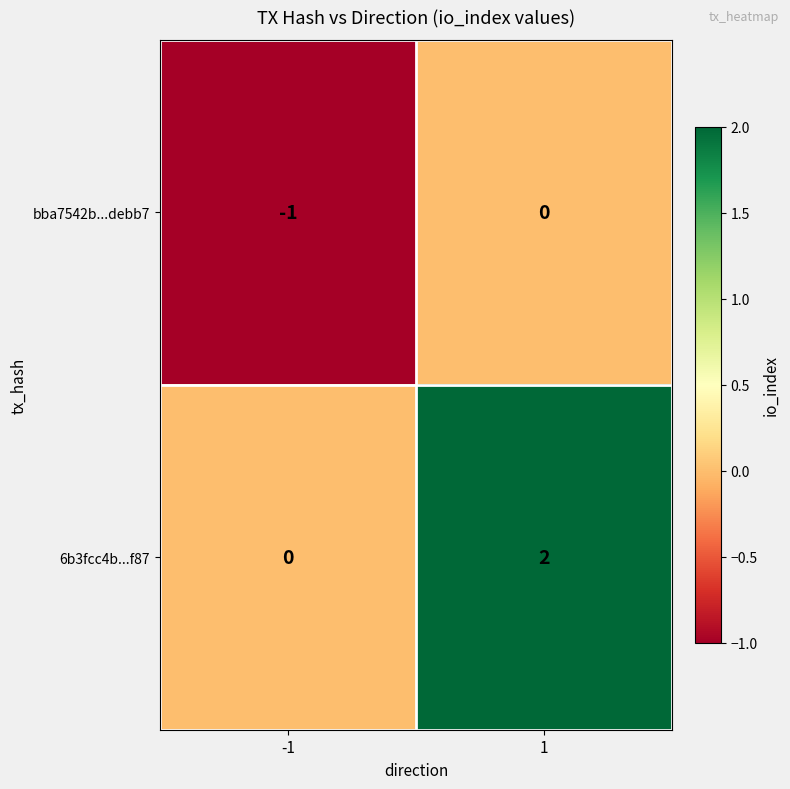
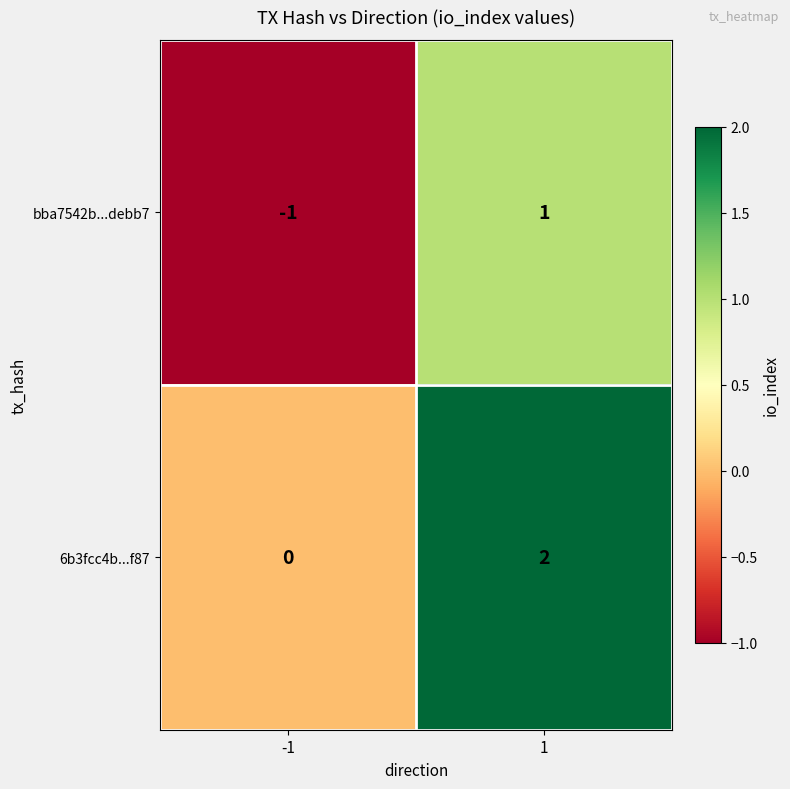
  {
    "bba7542b...debb7": {
      "-1": -1,
-     "1": 0
+     "1": 1
    },
    "6b3fcc4b...f87": {
      "-1": 0,
      "1": 2
    }
  }
